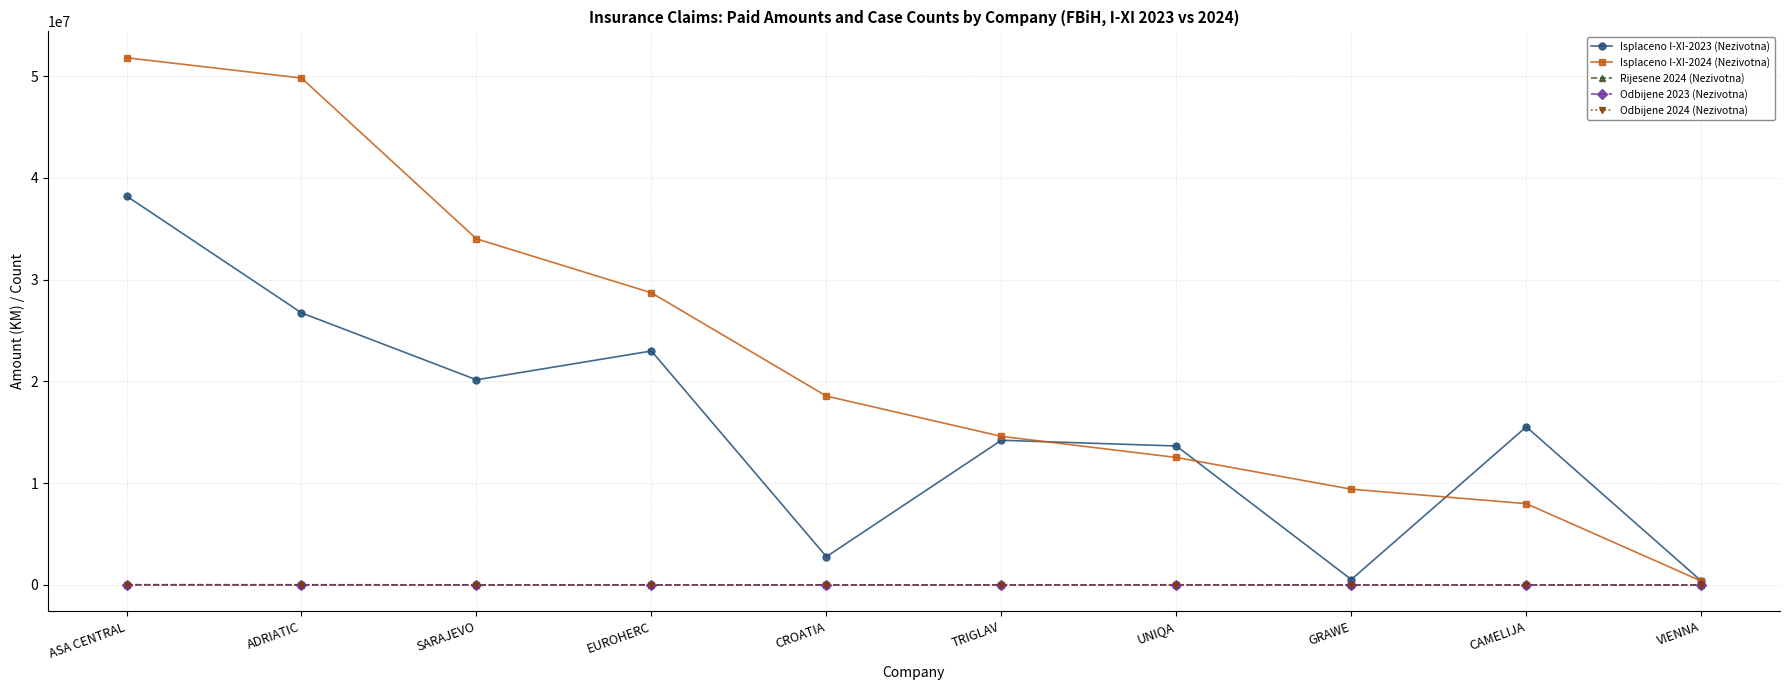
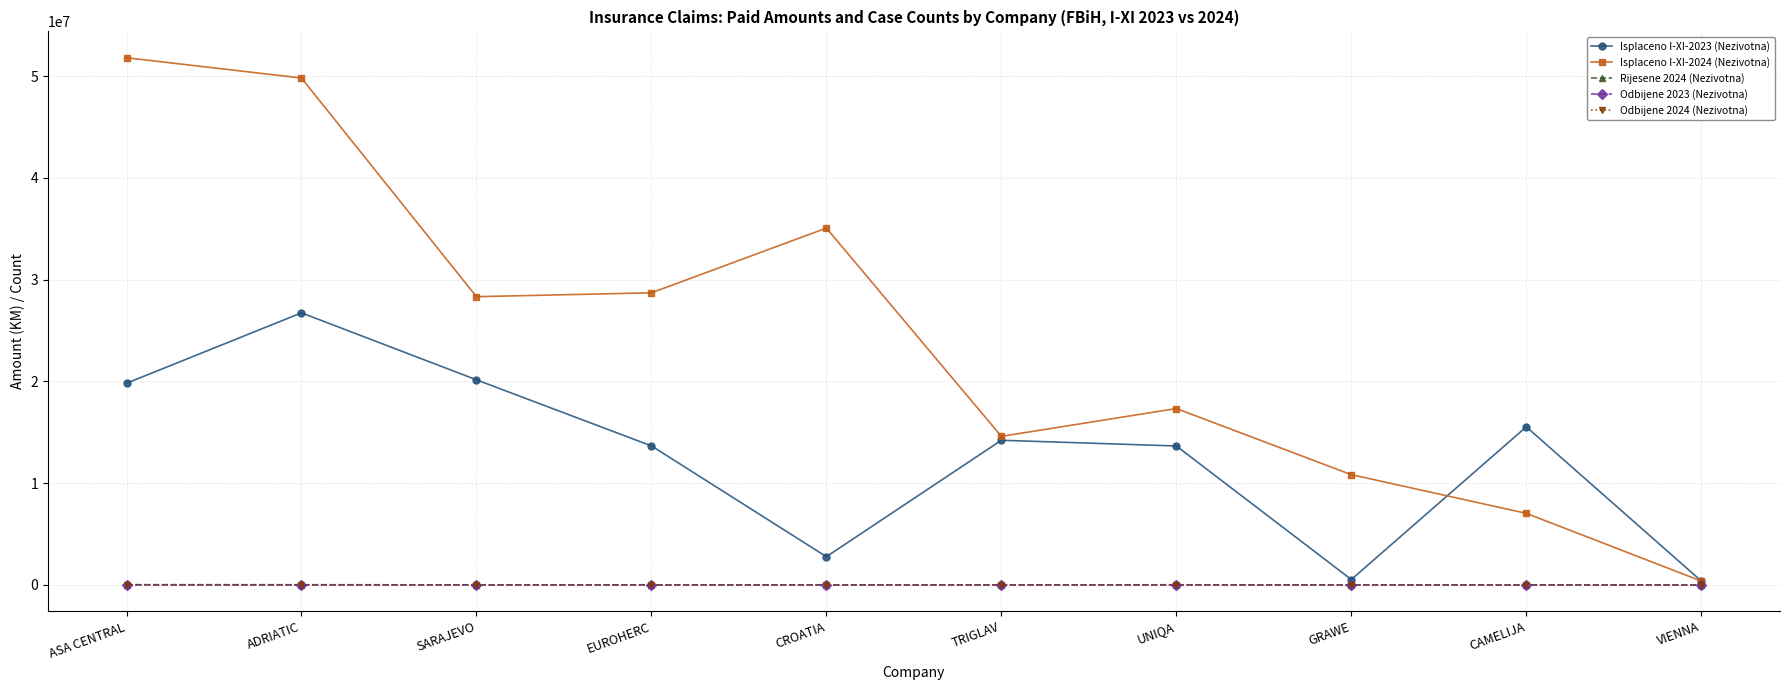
  {
    "Isplaceno I-XI-2023 (Nezivotna)": {
-     "ASA CENTRAL": 38200000,
+     "ASA CENTRAL": 19800000,
      "ADRIATIC": 26700000,
      "SARAJEVO": 20200000,
-     "EUROHERC": 23000000,
+     "EUROHERC": 13700000,
      "CROATIA": 2800000,
      "TRIGLAV": 14200000,
      "UNIQA": 13700000,
      "GRAWE": 500000,
      "CAMELIJA": 15500000
    },
    "Isplaceno I-XI-2024 (Nezivotna)": {
      "ASA CENTRAL": 51800000,
      "ADRIATIC": 49800000,
-     "SARAJEVO": 34000000,
+     "SARAJEVO": 28300000,
      "EUROHERC": 28700000,
-     "CROATIA": 18600000,
+     "CROATIA": 35100000,
      "TRIGLAV": 14600000,
-     "UNIQA": 12500000,
-     "GRAWE": 9400000,
-     "CAMELIJA": 8000000
+     "UNIQA": 17300000,
+     "GRAWE": 10800000,
+     "CAMELIJA": 7000000
    },
    "Odbijene 2024 (Nezivotna)": {
      "ASA CENTRAL": 0,
      "ADRIATIC": 0,
      "SARAJEVO": 0,
      "EUROHERC": 0,
      "CROATIA": 0,
      "TRIGLAV": 0,
      "UNIQA": 0,
      "GRAWE": 0,
      "CAMELIJA": 0,
      "VIENNA": 0
    }
  }
